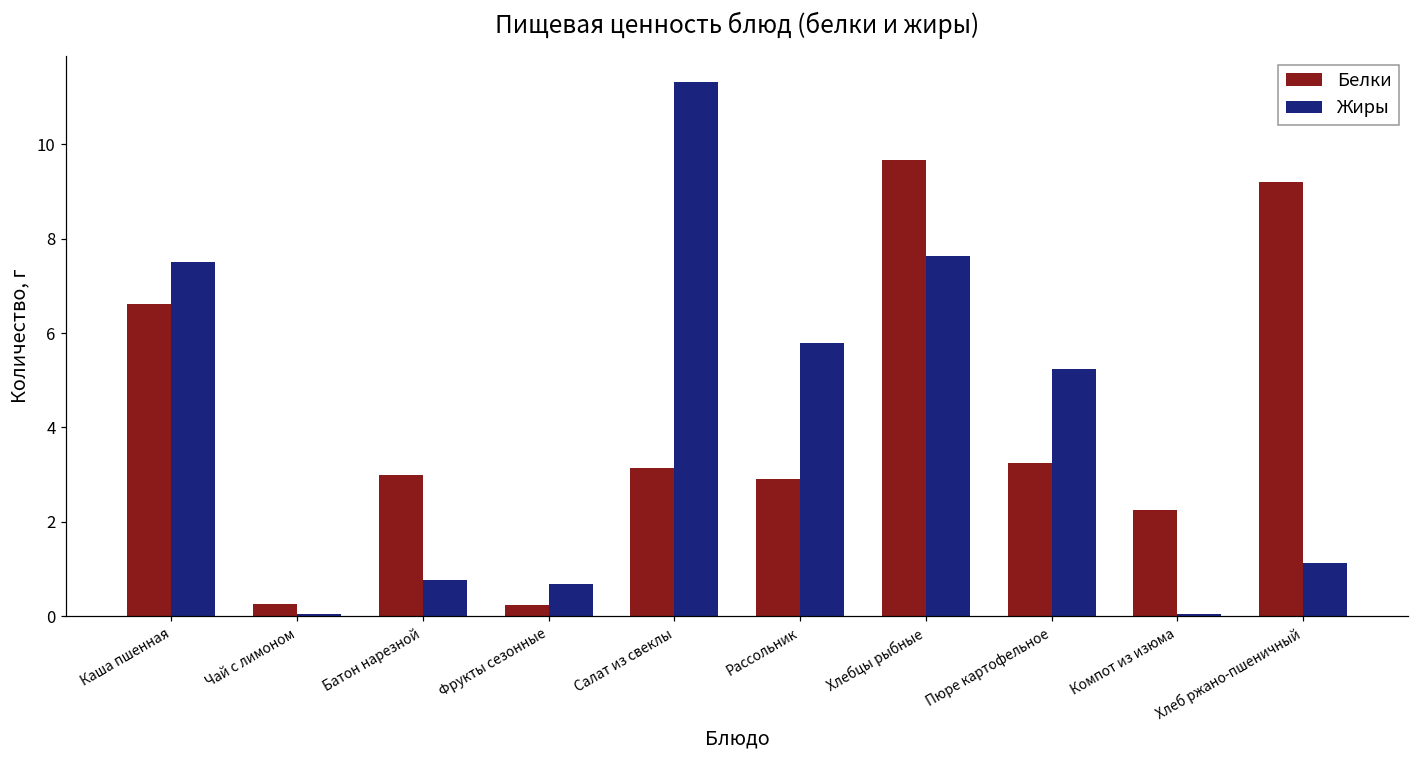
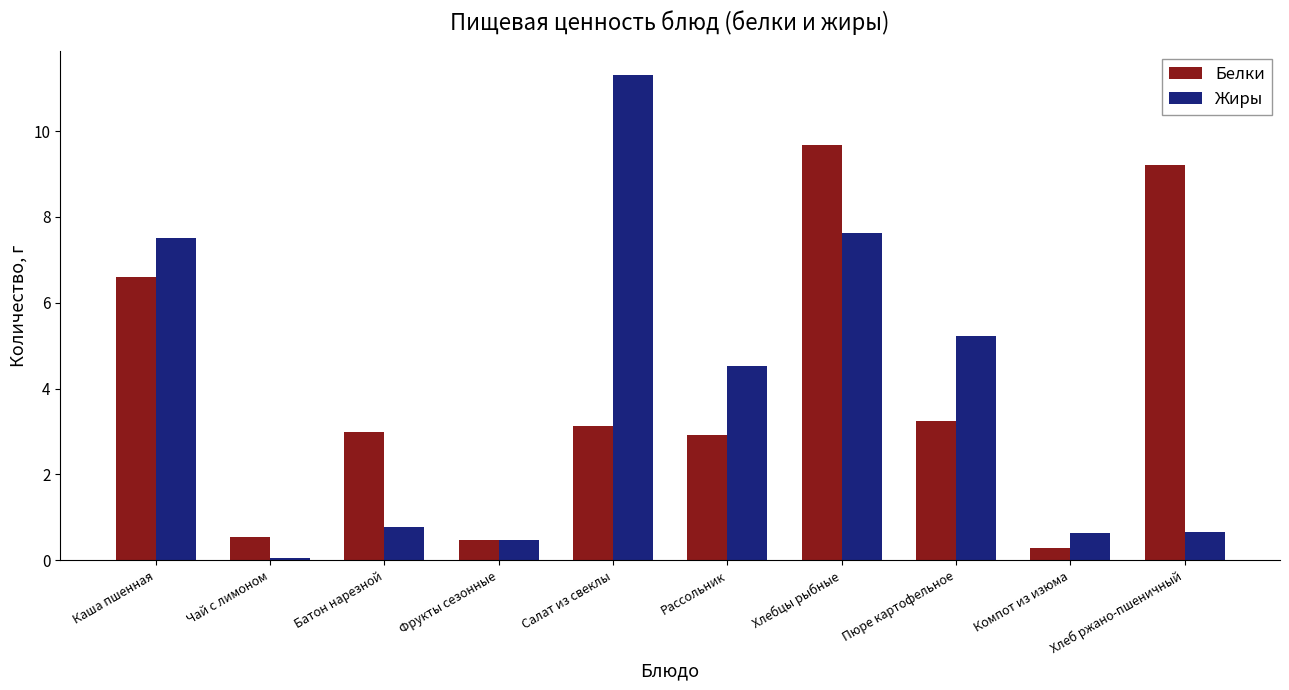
  {
    "Белки": {
      "Каша пшенная": 6.6,
-     "Чай с лимоном": 0.3,
+     "Чай с лимоном": 0.5,
      "Батон нарезной": 3.0,
-     "Фрукты сезонные": 0.3,
+     "Фрукты сезонные": 0.5,
      "Салат из свеклы": 3.1,
      "Рассольник": 2.9,
      "Хлебцы рыбные": 9.7,
      "Пюре картофельное": 3.2,
-     "Компот из изюма": 2.2,
+     "Компот из изюма": 0.3,
      "Хлеб ржано-пшеничный": 9.2
    },
    "Жиры": {
      "Каша пшенная": 7.5,
      "Батон нарезной": 0.8,
-     "Фрукты сезонные": 0.7,
+     "Фрукты сезонные": 0.5,
      "Салат из свеклы": 11.3,
-     "Рассольник": 5.8,
+     "Рассольник": 4.5,
      "Хлебцы рыбные": 7.6,
      "Пюре картофельное": 5.2,
-     "Компот из изюма": 0.1,
-     "Хлеб ржано-пшеничный": 1.1
+     "Компот из изюма": 0.6,
+     "Хлеб ржано-пшеничный": 0.7
    }
  }
